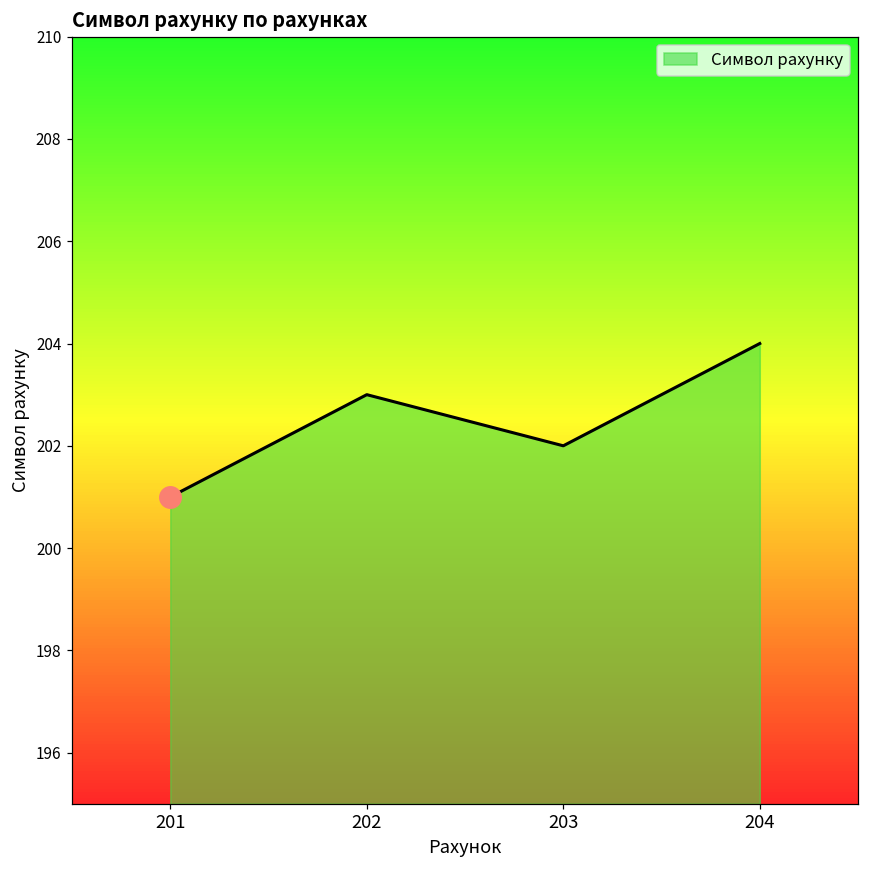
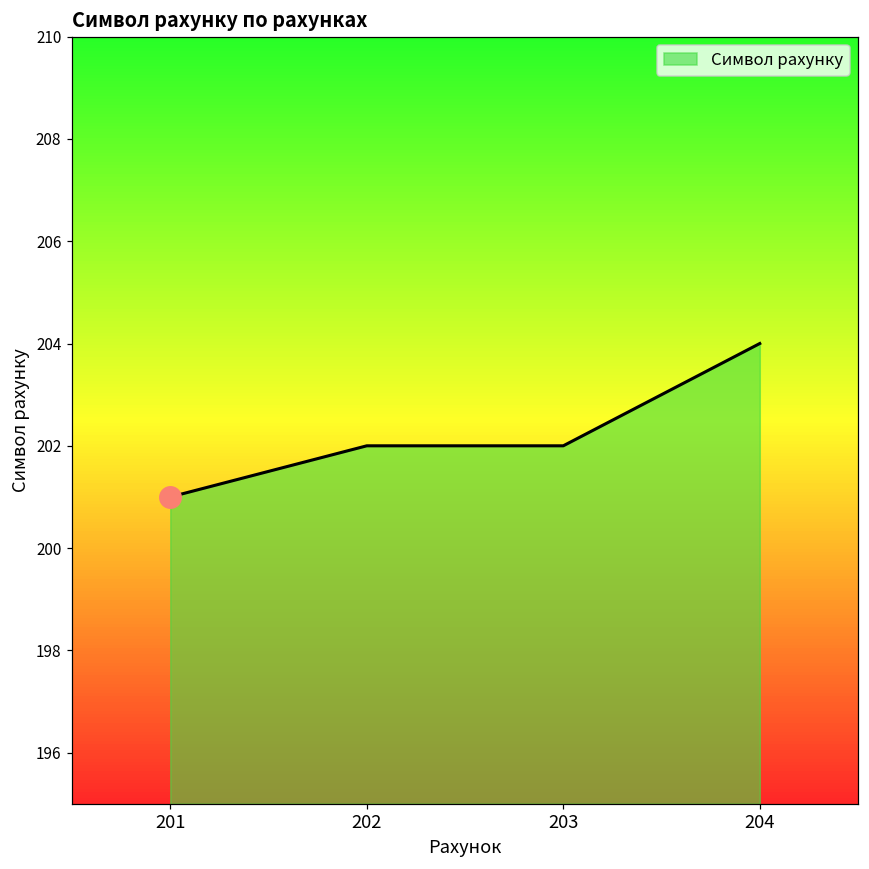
  {
    "Символ рахунку": {
-     "202": 203,
+     "202": 202,
      "203": 202,
      "204": 204
    }
  }
